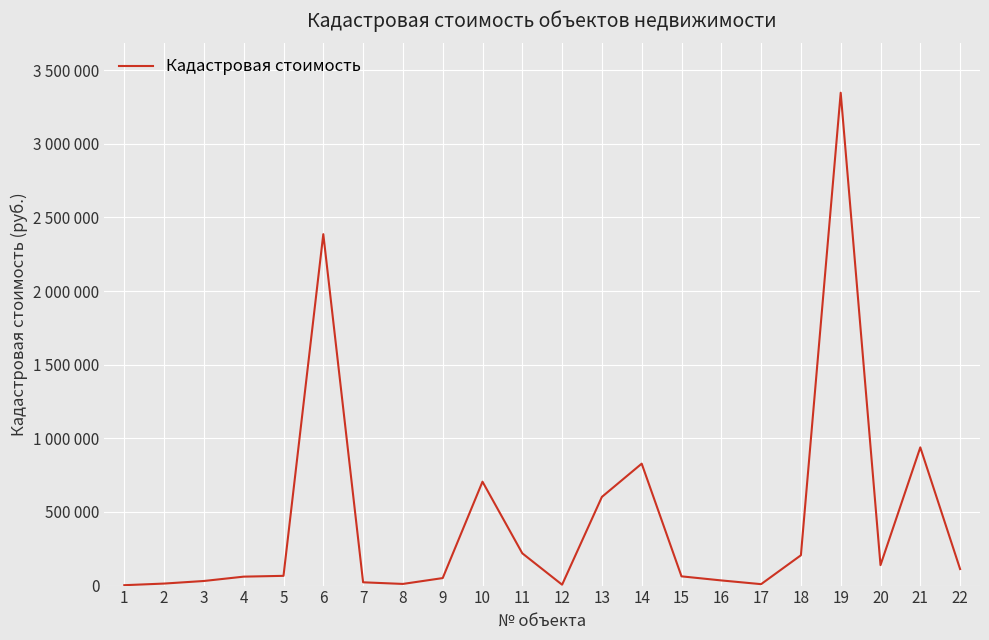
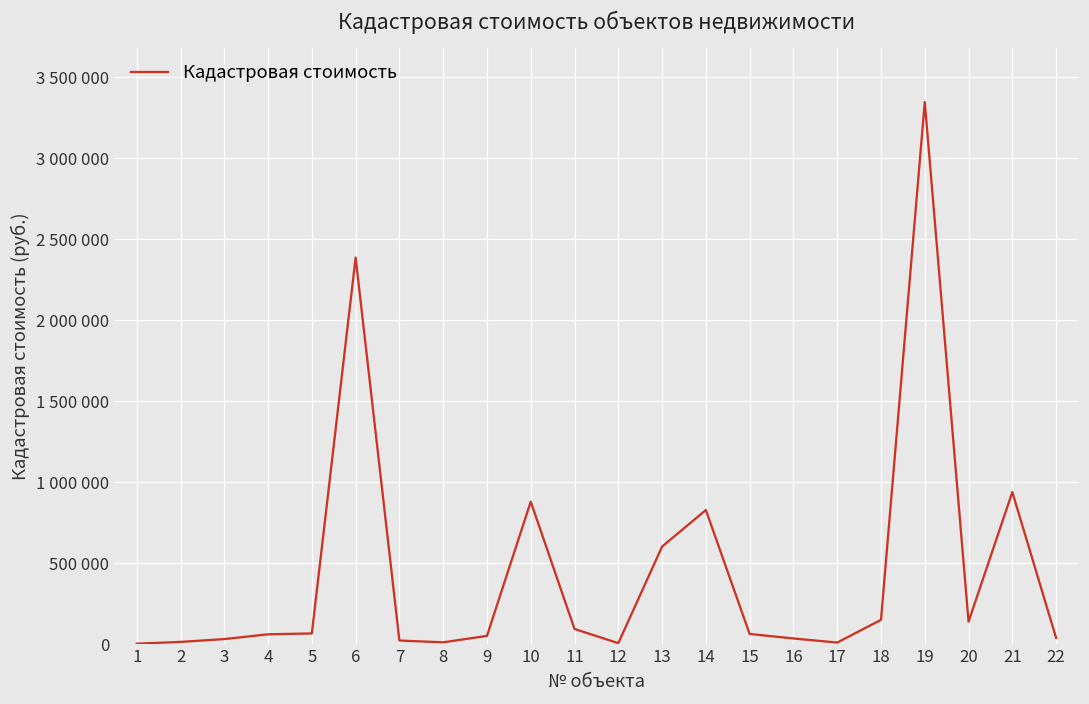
  {
    "1": 0,
    "2": 10000,
    "3": 30000,
    "4": 60000,
    "5": 70000,
    "6": 2390000,
    "7": 20000,
    "8": 10000,
    "9": 50000,
-   "10": 710000,
-   "11": 220000,
+   "10": 880000,
+   "11": 90000,
    "12": 10000,
    "13": 600000,
    "14": 830000,
    "15": 60000,
    "16": 40000,
    "17": 10000,
-   "18": 210000,
+   "18": 150000,
    "19": 3350000,
    "20": 140000,
    "21": 940000,
-   "22": 110000
+   "22": 40000
  }
